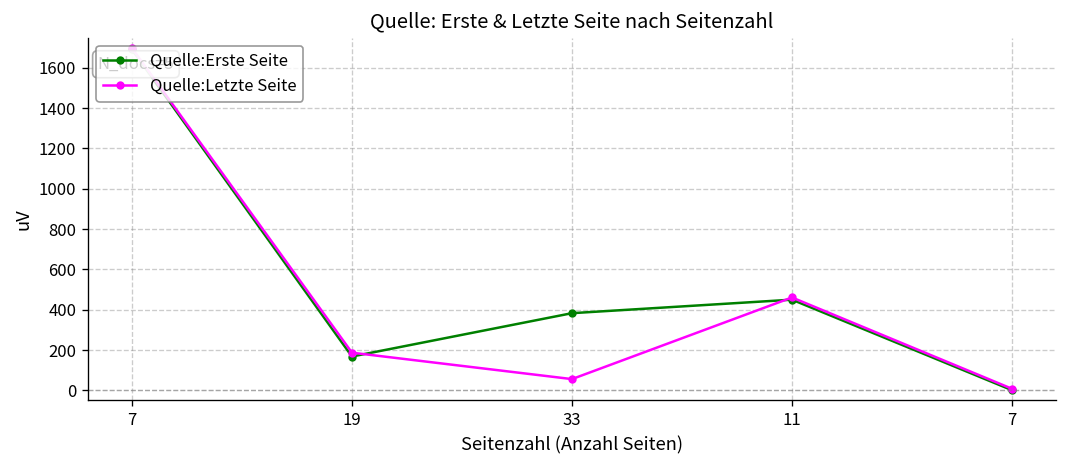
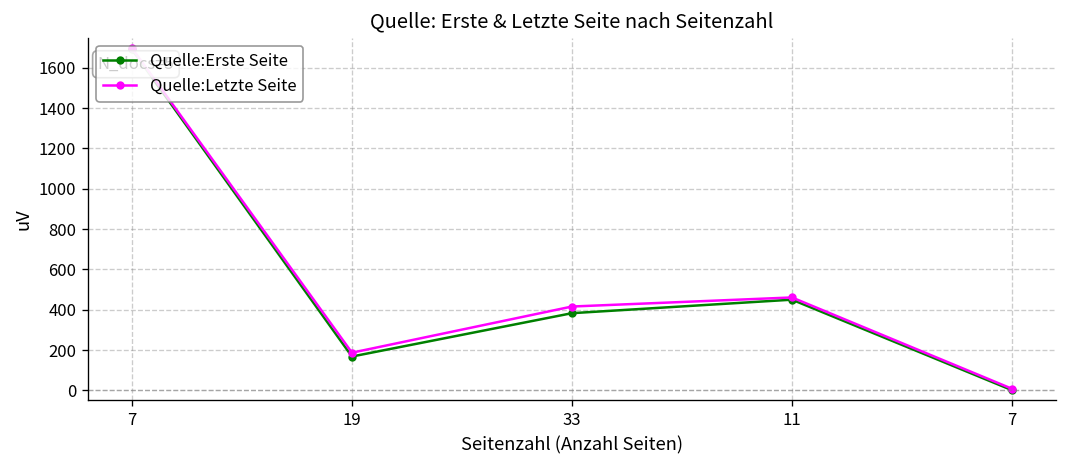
  {
    "Quelle:Erste Seite": {
      "19": 170,
      "33": 380
    },
    "Quelle:Letzte Seite": {
      "19": 190,
-     "33": 60
+     "33": 420
    }
  }
